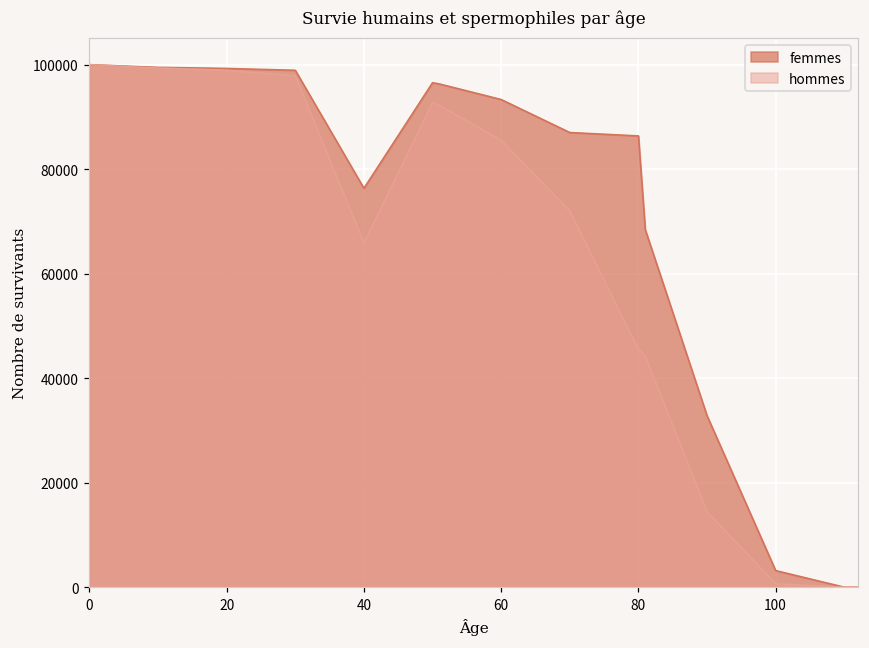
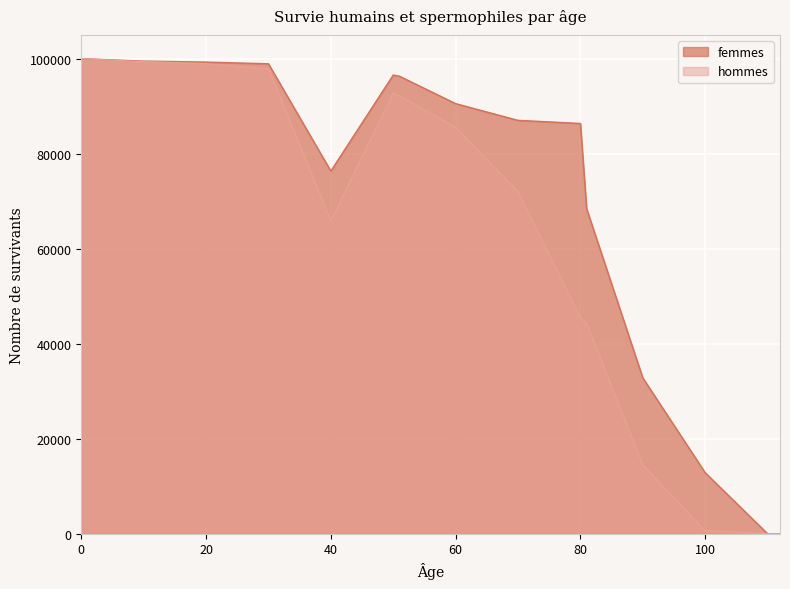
  {
    "femmes": {
      "40": 76000,
-     "60": 93000,
+     "60": 91000,
      "80": 86000,
-     "100": 3000
+     "100": 13000
    },
    "hommes": {
      "40": 66000,
      "60": 86000,
      "80": 45000,
      "100": 1000
    }
  }
